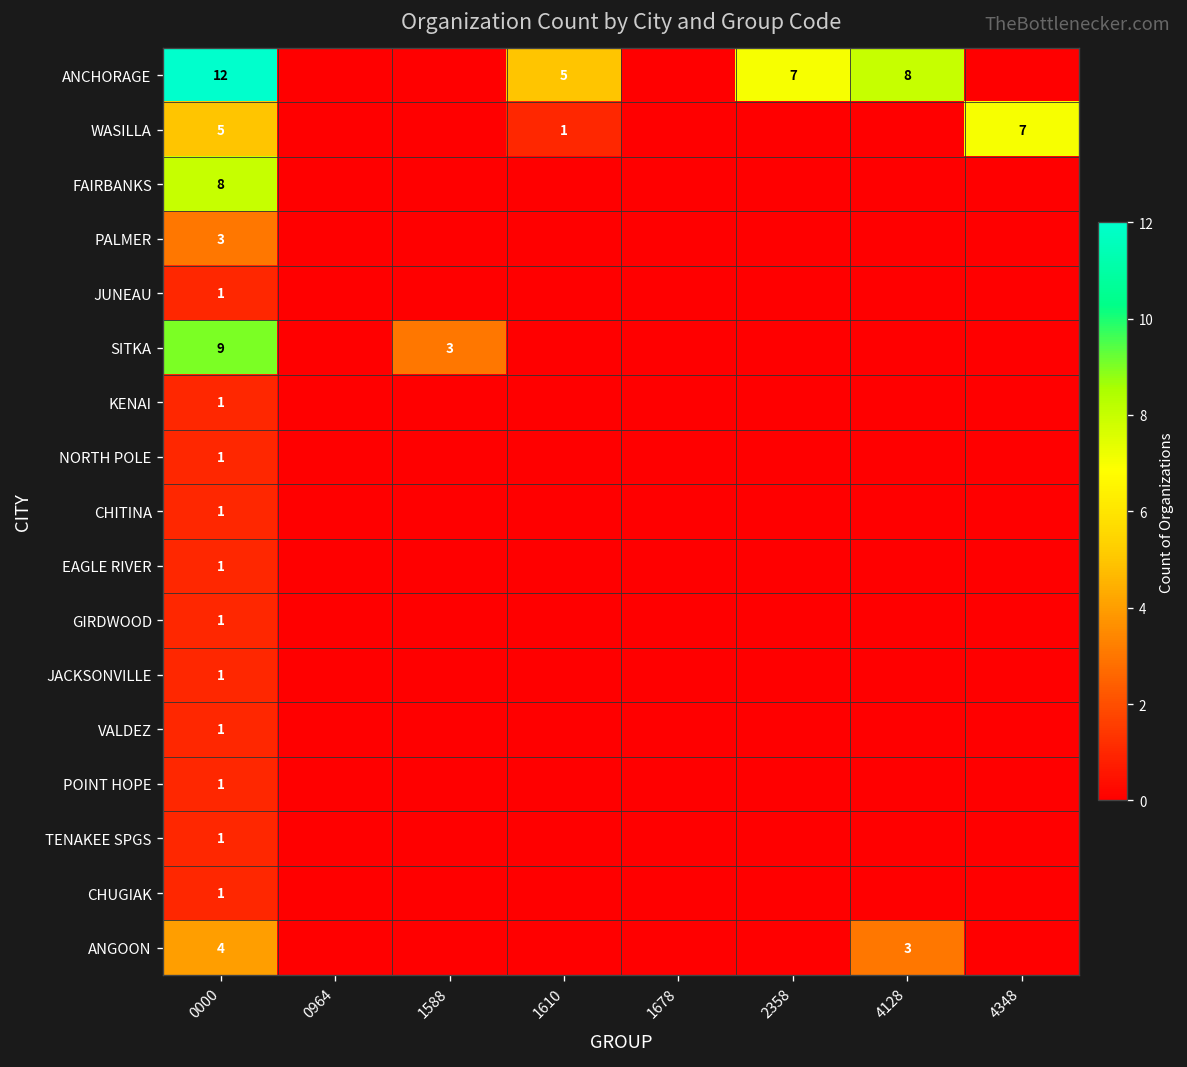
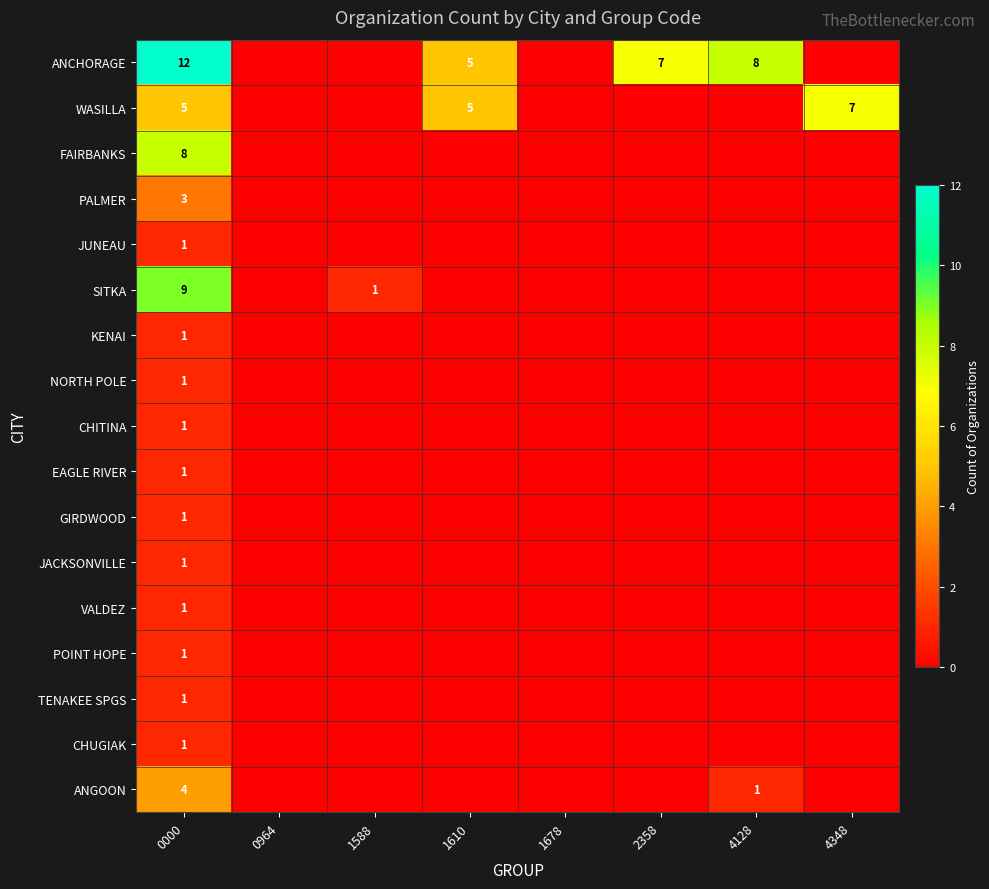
  {
    "ANCHORAGE": {
      "0000": 12,
      "1610": 5,
      "2358": 7,
      "4128": 8
    },
    "WASILLA": {
      "0000": 5,
-     "1610": 1,
+     "1610": 5,
      "4348": 7
    },
    "FAIRBANKS": {
      "0000": 8
    },
    "PALMER": {
      "0000": 3
    },
    "JUNEAU": {
      "0000": 1
    },
    "SITKA": {
      "0000": 9,
-     "1588": 3
+     "1588": 1
    },
    "KENAI": {
      "0000": 1
    },
    "NORTH POLE": {
      "0000": 1
    },
    "CHITINA": {
      "0000": 1
    },
    "EAGLE RIVER": {
      "0000": 1
    },
    "GIRDWOOD": {
      "0000": 1
    },
    "JACKSONVILLE": {
      "0000": 1
    },
    "VALDEZ": {
      "0000": 1
    },
    "POINT HOPE": {
      "0000": 1
    },
    "TENAKEE SPGS": {
      "0000": 1
    },
    "CHUGIAK": {
      "0000": 1
    },
    "ANGOON": {
      "0000": 4,
-     "4128": 3
+     "4128": 1
    }
  }
